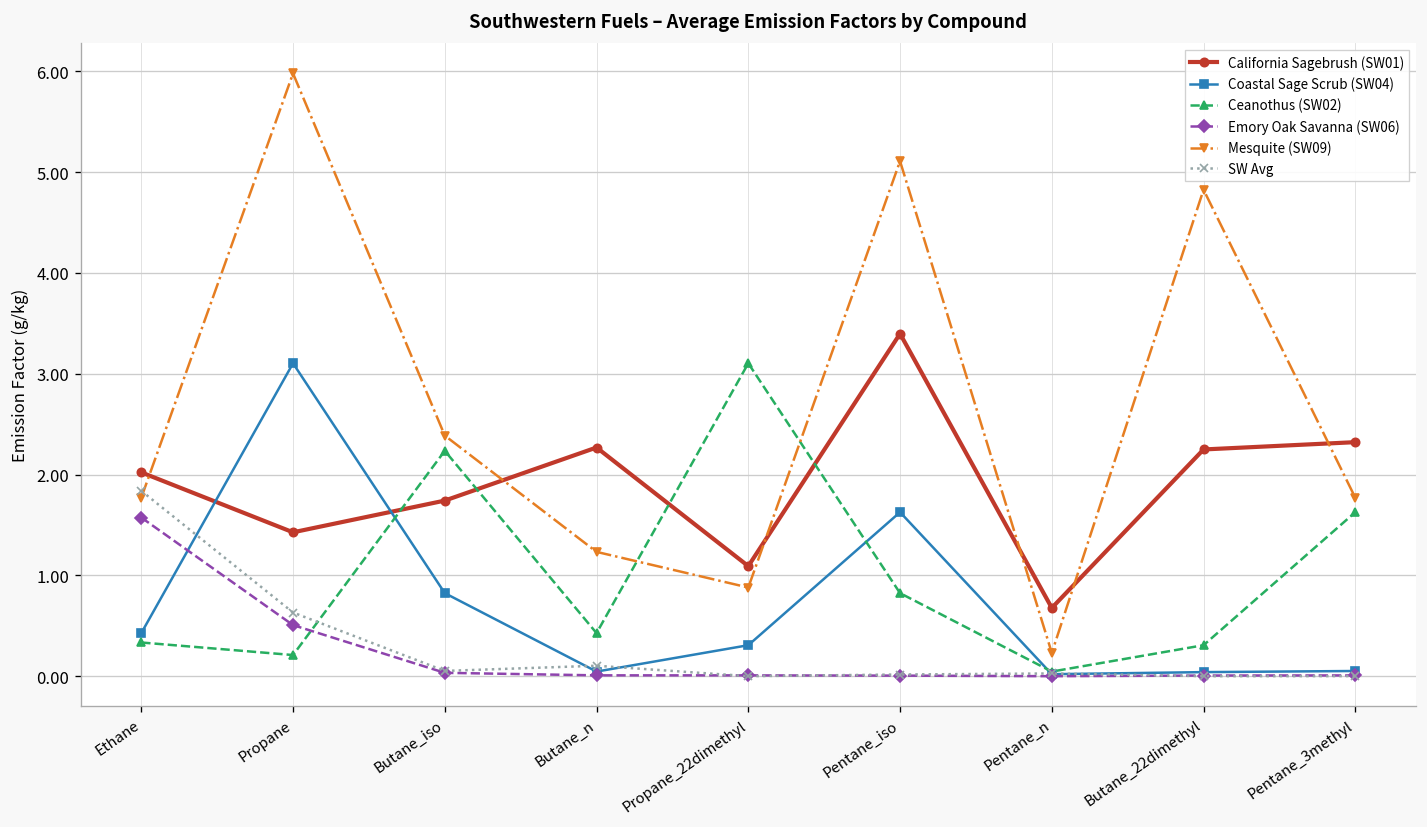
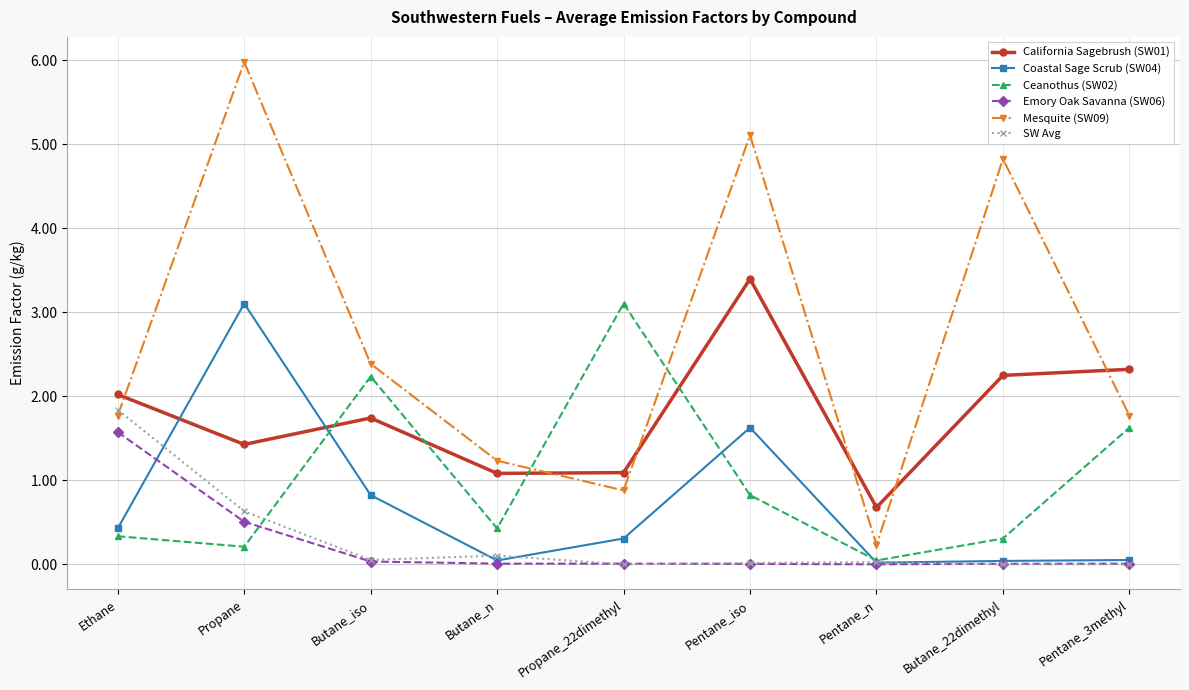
  {
    "California Sagebrush (SW01)": {
      "Ethane": 2.0,
      "Propane": 1.4,
      "Butane_iso": 1.7,
-     "Butane_n": 2.3,
+     "Butane_n": 1.1,
      "Propane_22dimethyl": 1.1,
      "Pentane_iso": 3.4,
      "Pentane_n": 0.7,
      "Butane_22dimethyl": 2.2,
      "Pentane_3methyl": 2.3
    },
    "Coastal Sage Scrub (SW04)": {
      "Ethane": 0.4,
      "Propane": 3.1,
      "Butane_iso": 0.8,
      "Butane_n": 0.0,
      "Propane_22dimethyl": 0.3,
      "Pentane_iso": 1.6,
      "Butane_22dimethyl": 0.0,
      "Pentane_3methyl": 0.1
    },
    "Ceanothus (SW02)": {
      "Ethane": 0.3,
      "Propane": 0.2,
      "Butane_iso": 2.2,
      "Butane_n": 0.4,
      "Propane_22dimethyl": 3.1,
      "Pentane_iso": 0.8,
      "Butane_22dimethyl": 0.3,
      "Pentane_3methyl": 1.6
    },
    "Emory Oak Savanna (SW06)": {
      "Ethane": 1.6,
      "Propane": 0.5,
      "Butane_n": 0.0
    },
    "Mesquite (SW09)": {
      "Ethane": 1.8,
      "Propane": 6.0,
      "Butane_iso": 2.4,
      "Butane_n": 1.2,
      "Propane_22dimethyl": 0.9,
      "Pentane_iso": 5.1,
      "Pentane_n": 0.2,
      "Butane_22dimethyl": 4.8,
      "Pentane_3methyl": 1.8
    },
    "SW Avg": {
      "Ethane": 1.8,
      "Propane": 0.6,
      "Butane_n": 0.1
    }
  }
